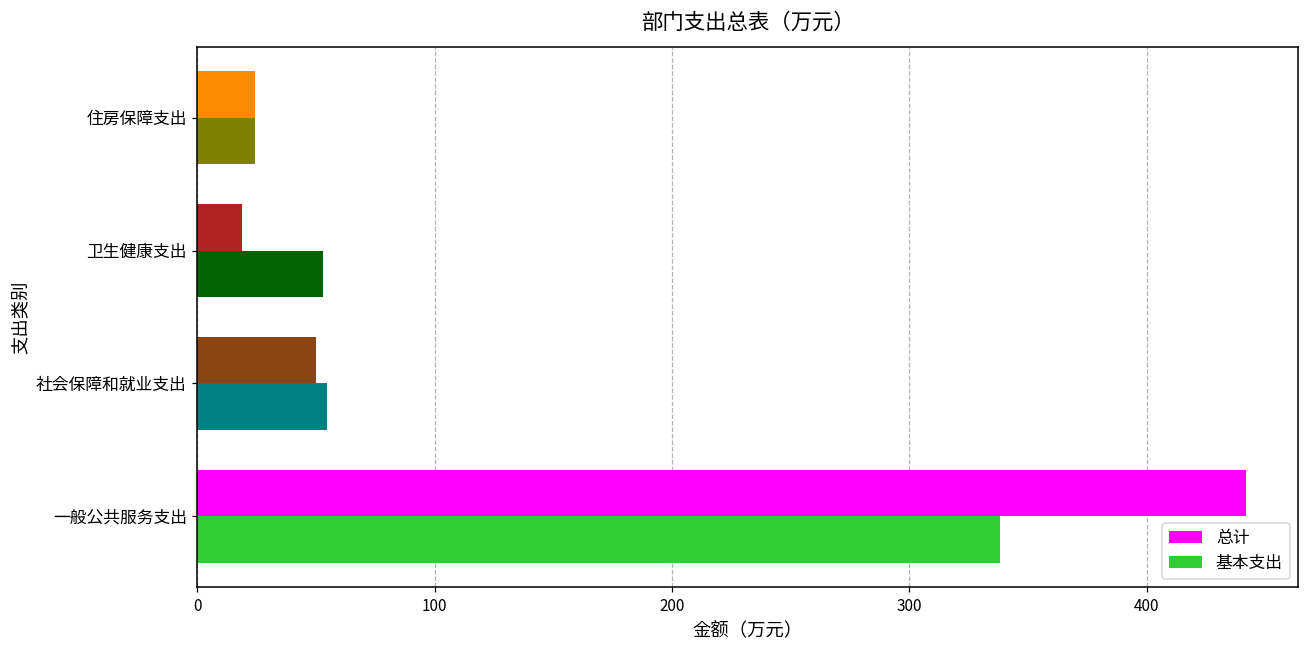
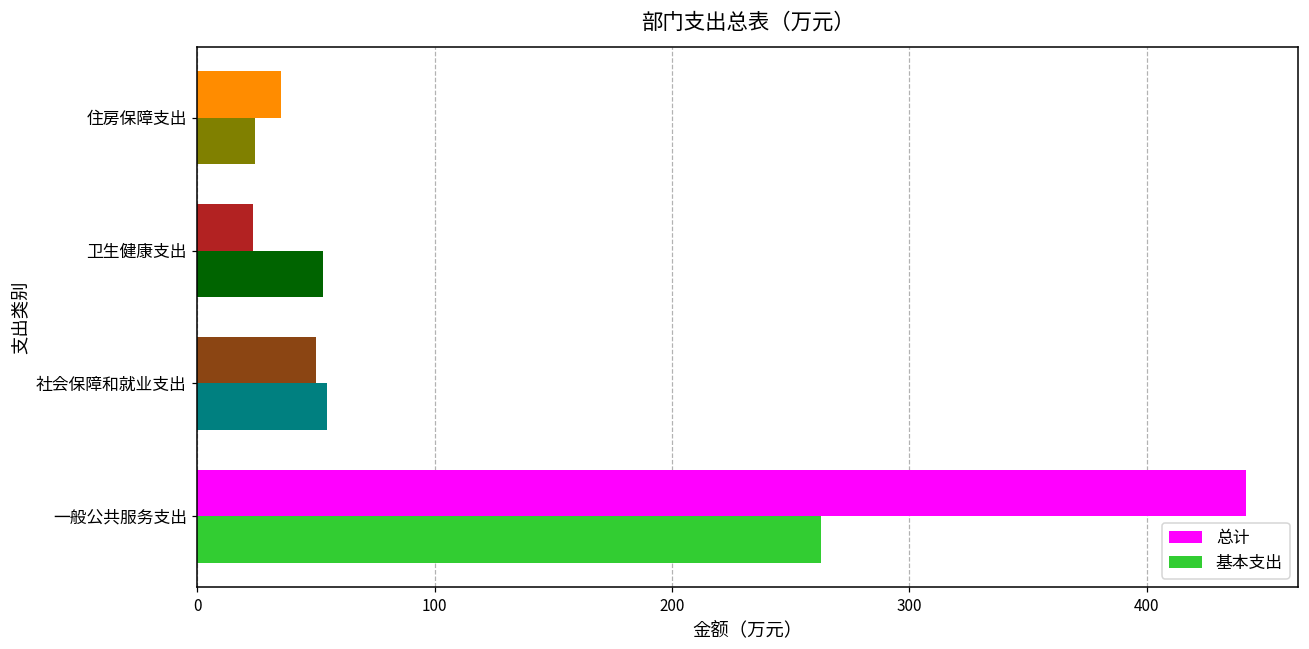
  {
    "总计": {
-     "住房保障支出": 24,
-     "卫生健康支出": 19,
+     "住房保障支出": 35,
+     "卫生健康支出": 24,
      "社会保障和就业支出": 50,
      "一般公共服务支出": 442
    },
    "基本支出": {
      "住房保障支出": 24,
      "卫生健康支出": 53,
      "社会保障和就业支出": 54,
-     "一般公共服务支出": 338
+     "一般公共服务支出": 263
    }
  }
